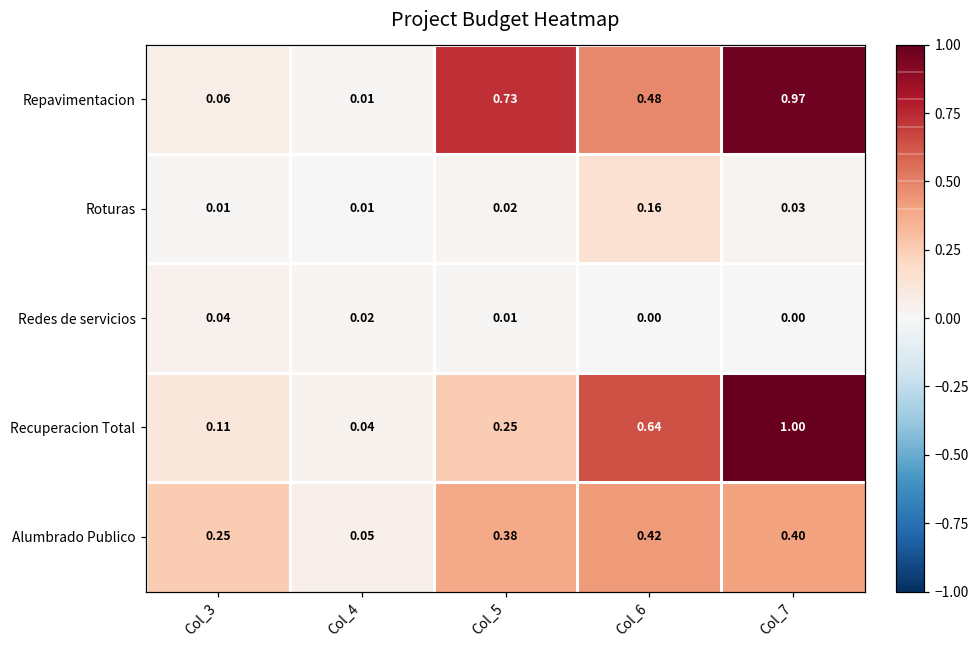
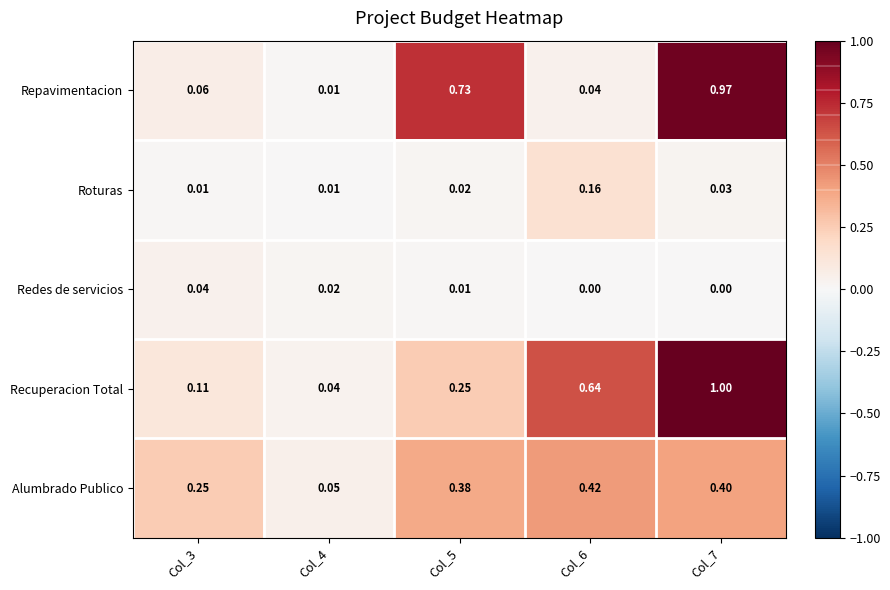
  {
    "Repavimentacion": {
      "Col_3": 0.06,
      "Col_4": 0.01,
      "Col_5": 0.73,
-     "Col_6": 0.48,
+     "Col_6": 0.04,
      "Col_7": 0.97
    },
    "Roturas": {
      "Col_3": 0.01,
      "Col_4": 0.01,
      "Col_5": 0.02,
      "Col_6": 0.16,
      "Col_7": 0.03
    },
    "Redes de servicios": {
      "Col_3": 0.04,
      "Col_4": 0.02,
      "Col_5": 0.01,
      "Col_6": 0.00,
      "Col_7": 0.00
    },
    "Recuperacion Total": {
      "Col_3": 0.11,
      "Col_4": 0.04,
      "Col_5": 0.25,
      "Col_6": 0.64,
      "Col_7": 1.00
    },
    "Alumbrado Publico": {
      "Col_3": 0.25,
      "Col_4": 0.05,
      "Col_5": 0.38,
      "Col_6": 0.42,
      "Col_7": 0.40
    }
  }
